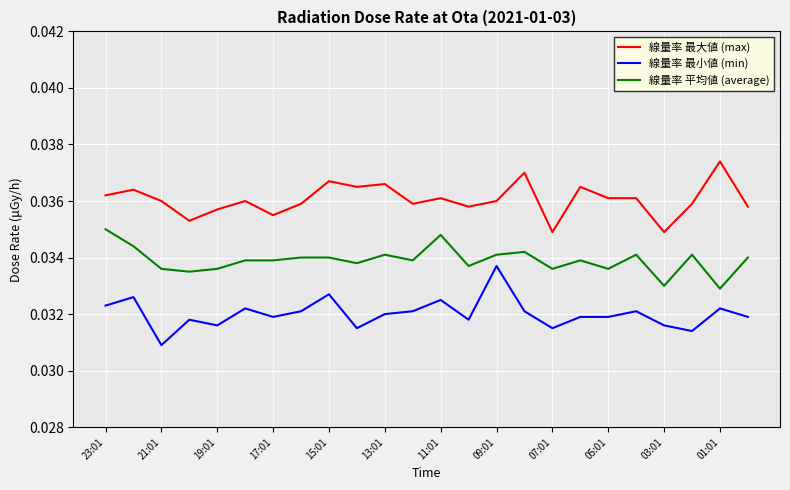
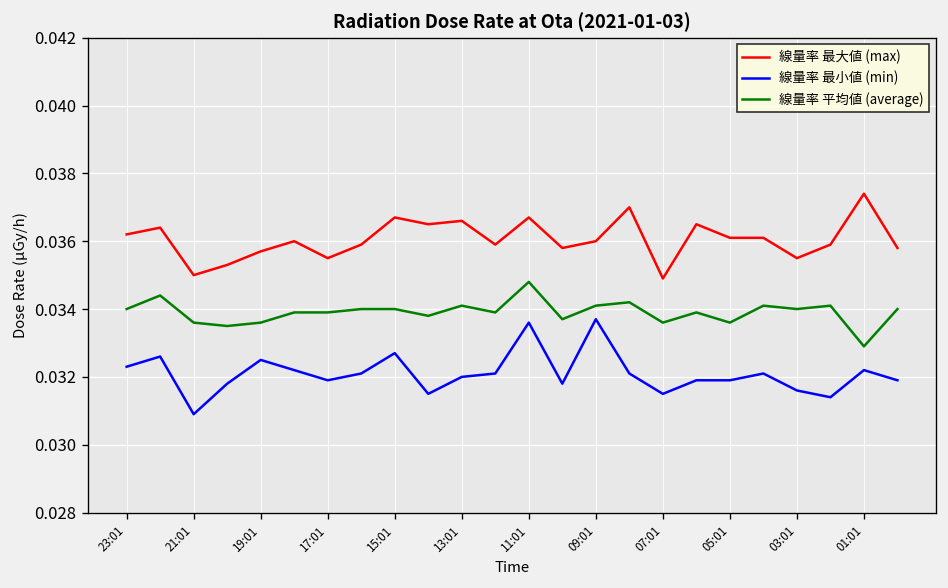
  {
    "線量率 最大値 (max)": {
      "23:01": 0.0362,
-     "21:01": 0.036,
+     "21:01": 0.035,
      "19:01": 0.0357,
      "17:01": 0.0355,
      "15:01": 0.0367,
      "13:01": 0.0366,
-     "11:01": 0.0361,
+     "11:01": 0.0367,
      "09:01": 0.0360,
      "07:01": 0.0349,
      "05:01": 0.0361,
-     "03:01": 0.0349,
+     "03:01": 0.0355,
      "01:01": 0.0374
    },
    "線量率 最小値 (min)": {
      "23:01": 0.0323,
      "21:01": 0.0309,
-     "19:01": 0.0316,
+     "19:01": 0.0325,
      "17:01": 0.0319,
      "15:01": 0.0327,
      "13:01": 0.0320,
-     "11:01": 0.0325,
+     "11:01": 0.0336,
      "09:01": 0.0337,
      "07:01": 0.0315,
      "05:01": 0.0319,
      "03:01": 0.0316,
      "01:01": 0.0322
    },
    "線量率 平均値 (average)": {
-     "23:01": 0.035,
+     "23:01": 0.034,
      "21:01": 0.0336,
      "19:01": 0.0336,
      "17:01": 0.0339,
      "15:01": 0.034,
      "13:01": 0.0341,
      "11:01": 0.0348,
      "09:01": 0.0341,
      "07:01": 0.0336,
      "05:01": 0.0336,
-     "03:01": 0.033,
+     "03:01": 0.034,
      "01:01": 0.0329
    }
  }
